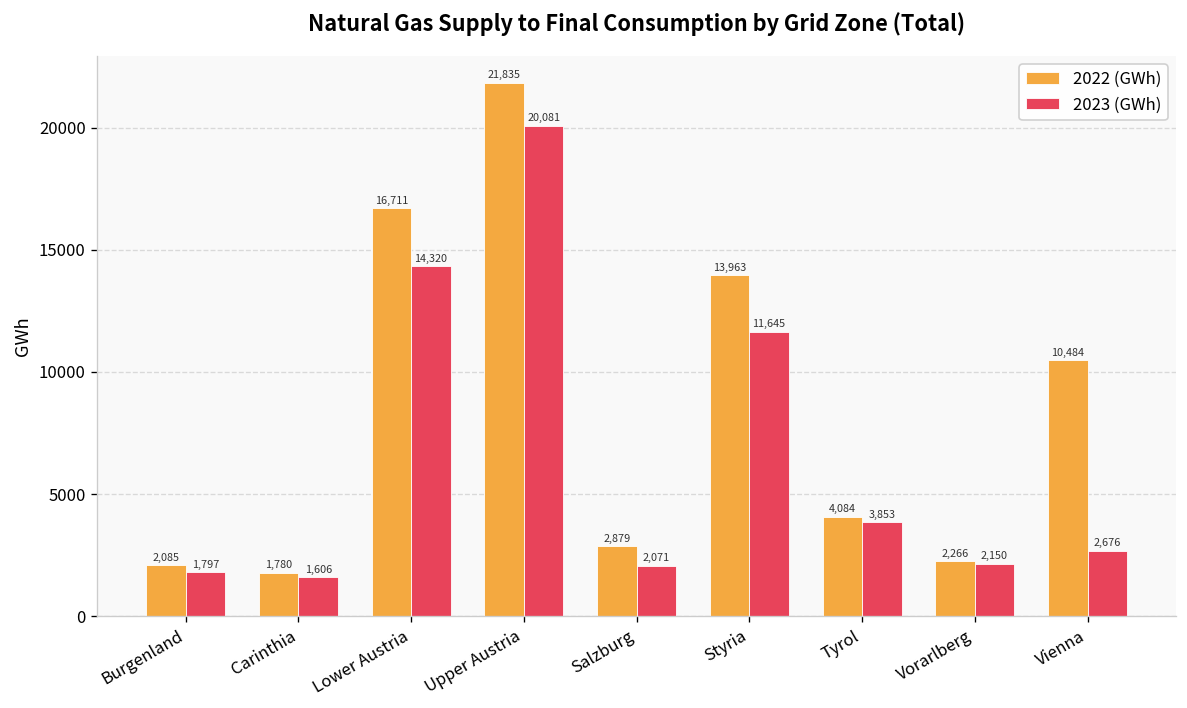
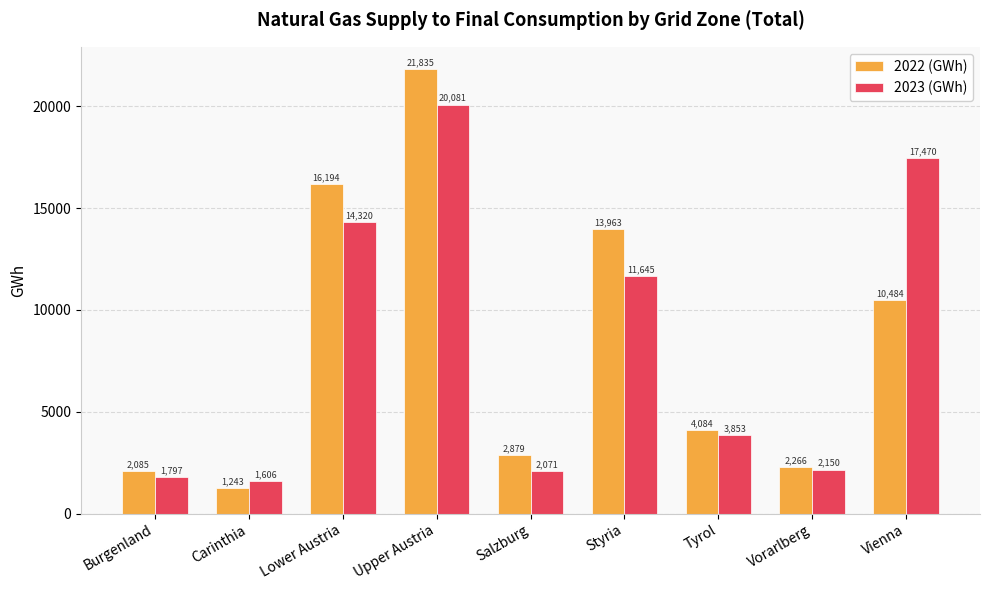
  {
    "2022 (GWh)": {
      "Burgenland": "2,085",
-     "Carinthia": "1,780",
-     "Lower Austria": "16,711",
+     "Carinthia": "1,243",
+     "Lower Austria": "16,194",
      "Upper Austria": "21,835",
      "Salzburg": "2,879",
      "Styria": "13,963",
      "Tyrol": "4,084",
      "Vorarlberg": "2,266",
      "Vienna": "10,484"
    },
    "2023 (GWh)": {
      "Burgenland": "1,797",
      "Carinthia": "1,606",
      "Lower Austria": "14,320",
      "Upper Austria": "20,081",
      "Salzburg": "2,071",
      "Styria": "11,645",
      "Tyrol": "3,853",
      "Vorarlberg": "2,150",
-     "Vienna": "2,676"
+     "Vienna": "17,470"
    }
  }
